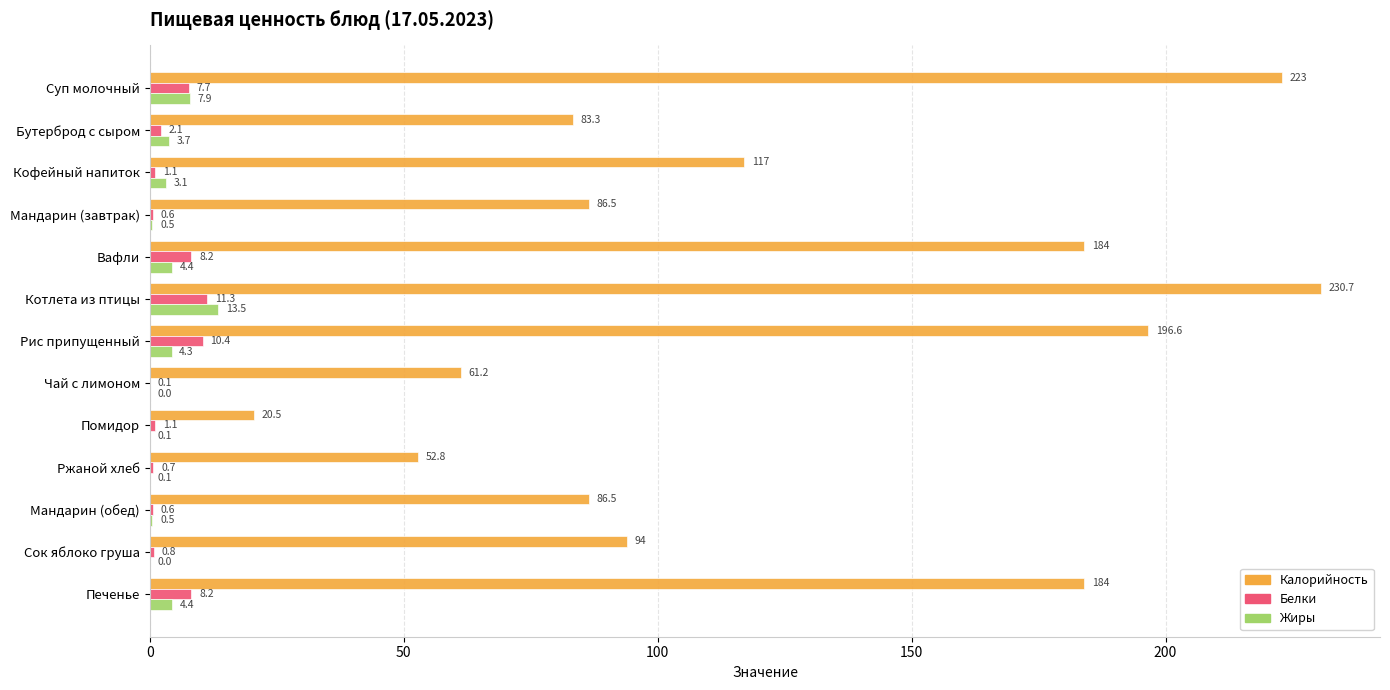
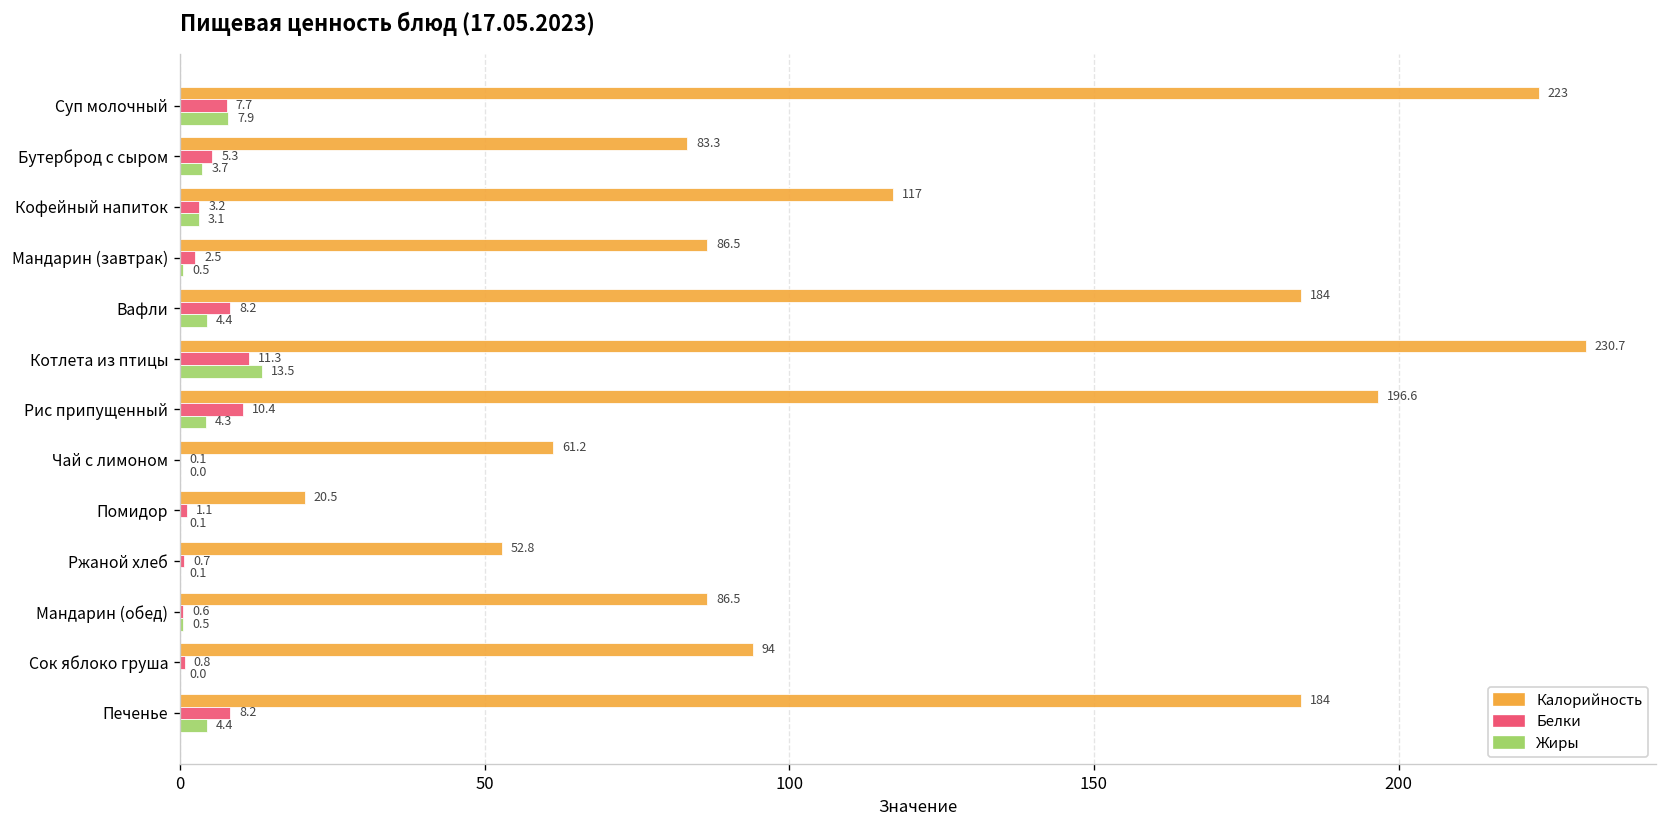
  {
    "Калорийность": {
      "Суп молочный": 223,
      "Бутерброд с сыром": 83.3,
      "Кофейный напиток": 117,
      "Мандарин (завтрак)": 86.5,
      "Вафли": 184,
      "Котлета из птицы": 230.7,
      "Рис припущенный": 196.6,
      "Чай с лимоном": 61.2,
      "Помидор": 20.5,
      "Ржаной хлеб": 52.8,
      "Мандарин (обед)": 86.5,
      "Сок яблоко груша": 94,
      "Печенье": 184
    },
    "Белки": {
      "Суп молочный": 7.7,
-     "Бутерброд с сыром": 2.1,
-     "Кофейный напиток": 1.1,
-     "Мандарин (завтрак)": 0.6,
+     "Бутерброд с сыром": 5.3,
+     "Кофейный напиток": 3.2,
+     "Мандарин (завтрак)": 2.5,
      "Вафли": 8.2,
      "Котлета из птицы": 11.3,
      "Рис припущенный": 10.4,
      "Чай с лимоном": 0.1,
      "Помидор": 1.1,
      "Ржаной хлеб": 0.7,
      "Мандарин (обед)": 0.6,
      "Сок яблоко груша": 0.8,
      "Печенье": 8.2
    },
    "Жиры": {
      "Суп молочный": 7.9,
      "Бутерброд с сыром": 3.7,
      "Кофейный напиток": 3.1,
      "Мандарин (завтрак)": 0.5,
      "Вафли": 4.4,
      "Котлета из птицы": 13.5,
      "Рис припущенный": 4.3,
      "Чай с лимоном": 0.0,
      "Помидор": 0.1,
      "Ржаной хлеб": 0.1,
      "Мандарин (обед)": 0.5,
      "Сок яблоко груша": 0.0,
      "Печенье": 4.4
    }
  }
